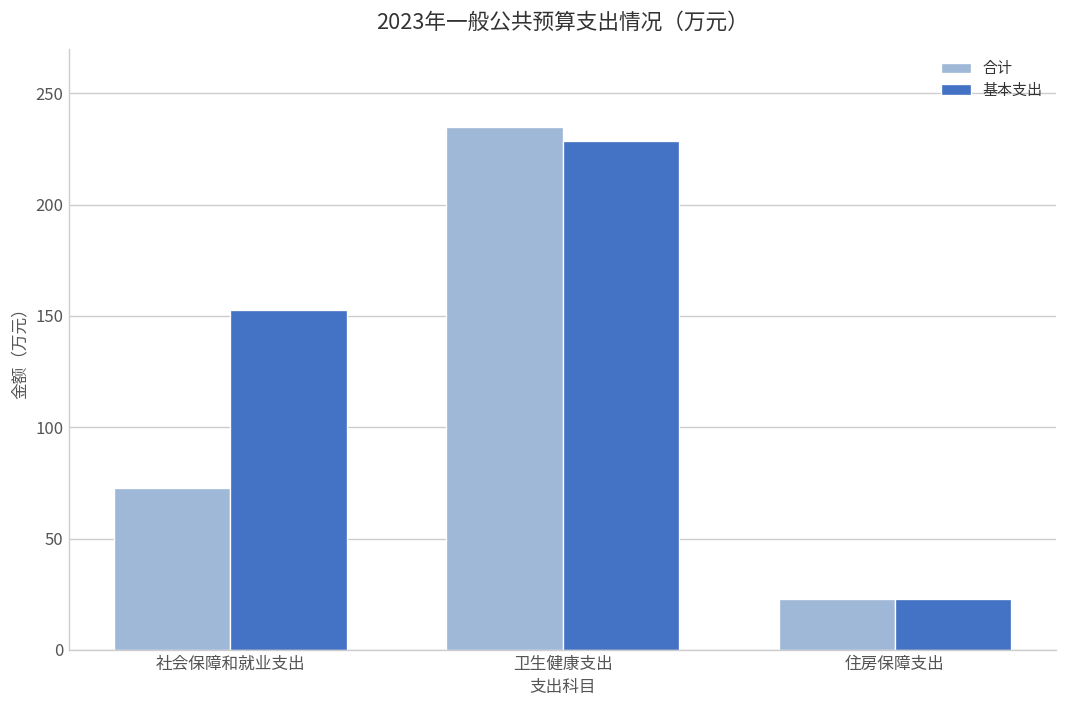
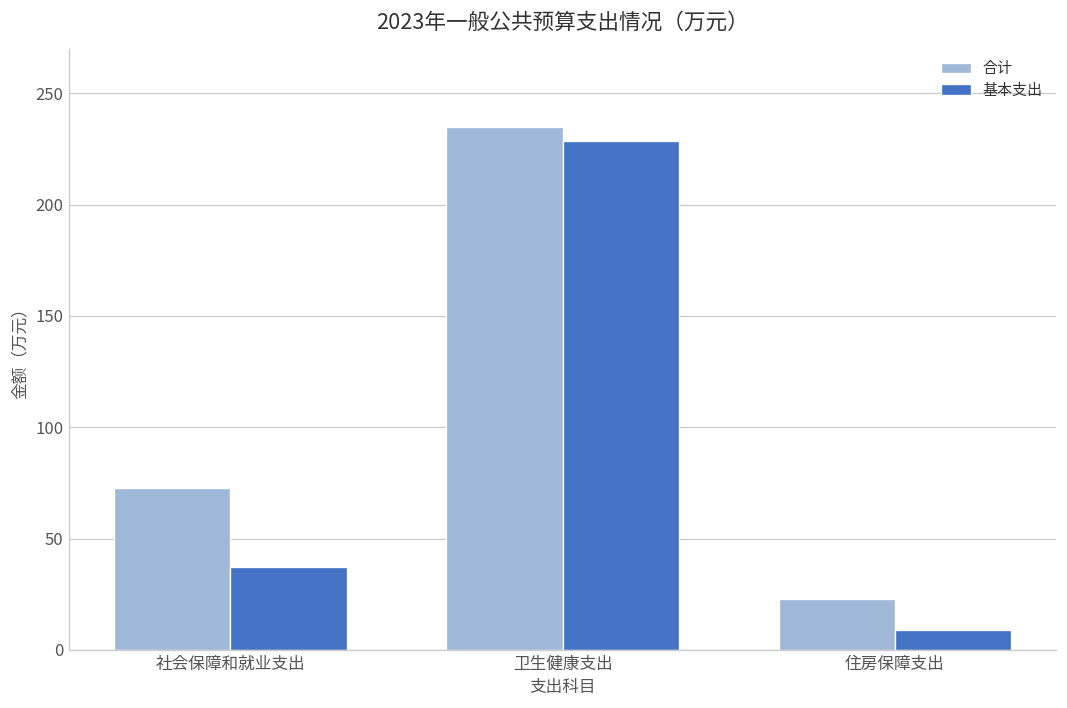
  {
    "合计": {
      "社会保障和就业支出": 73,
      "卫生健康支出": 235,
      "住房保障支出": 23
    },
    "基本支出": {
-     "社会保障和就业支出": 153,
+     "社会保障和就业支出": 37,
      "卫生健康支出": 229,
-     "住房保障支出": 23
+     "住房保障支出": 9
    }
  }
